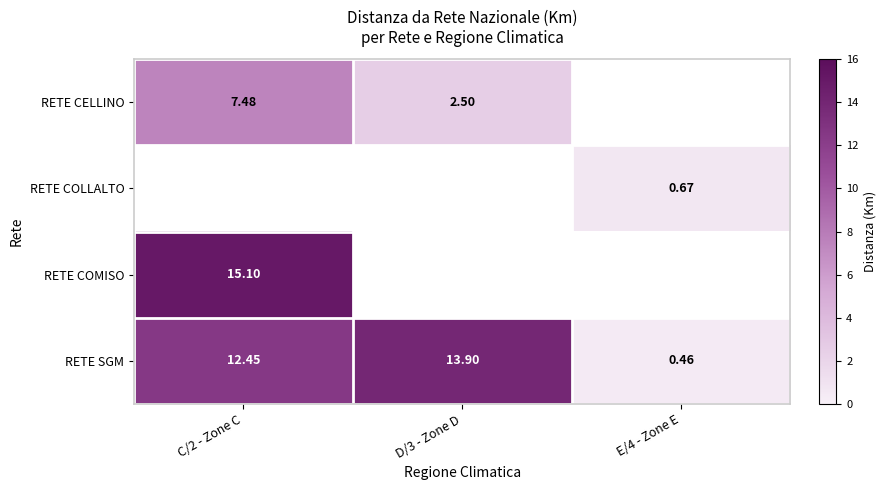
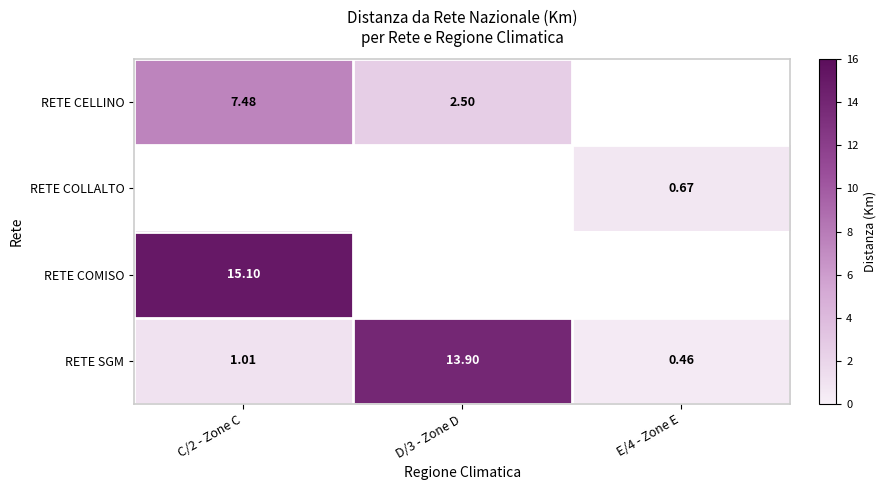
  {
    "RETE CELLINO": {
      "C/2 - Zone C": 7.48,
      "D/3 - Zone D": 2.50
    },
    "RETE COLLALTO": {
      "E/4 - Zone E": 0.67
    },
    "RETE COMISO": {
      "C/2 - Zone C": 15.10
    },
    "RETE SGM": {
-     "C/2 - Zone C": 12.45,
+     "C/2 - Zone C": 1.01,
      "D/3 - Zone D": 13.90,
      "E/4 - Zone E": 0.46
    }
  }
